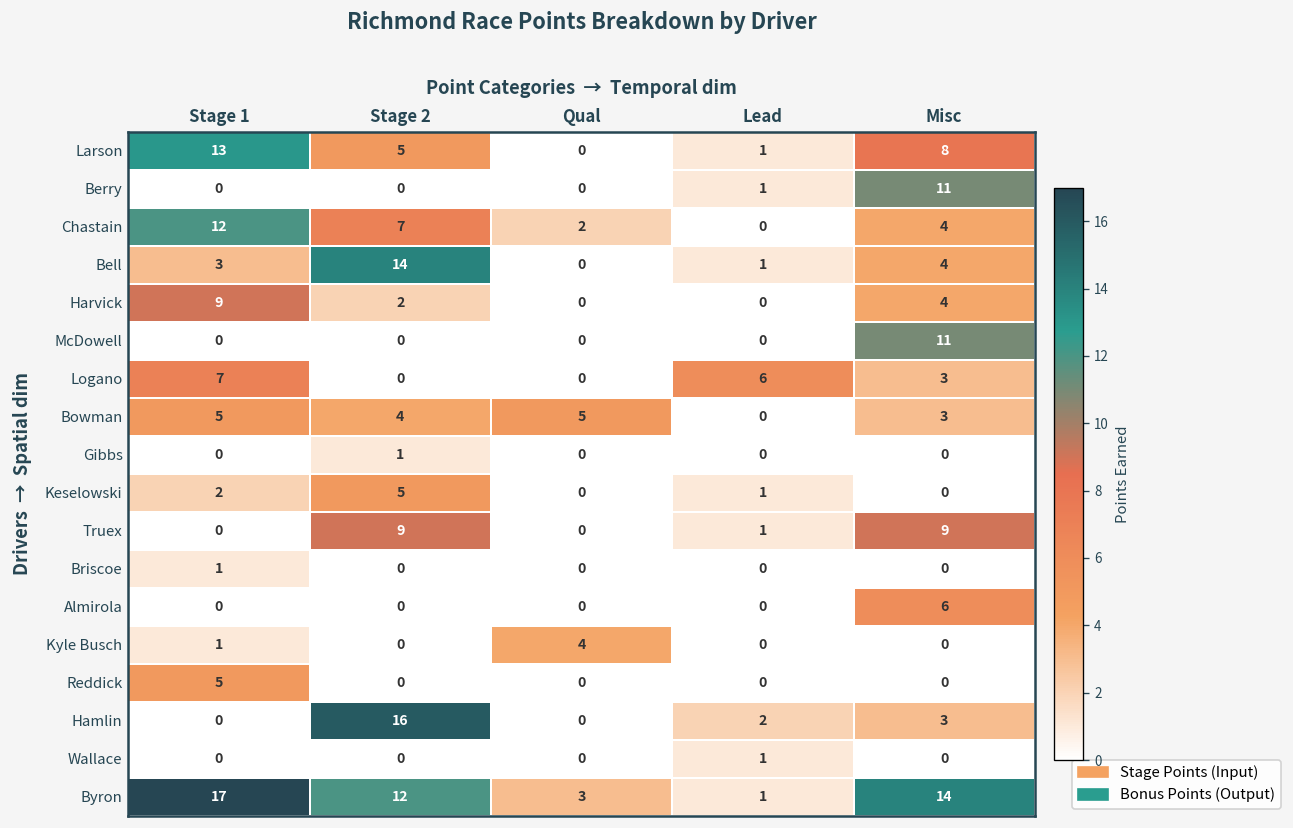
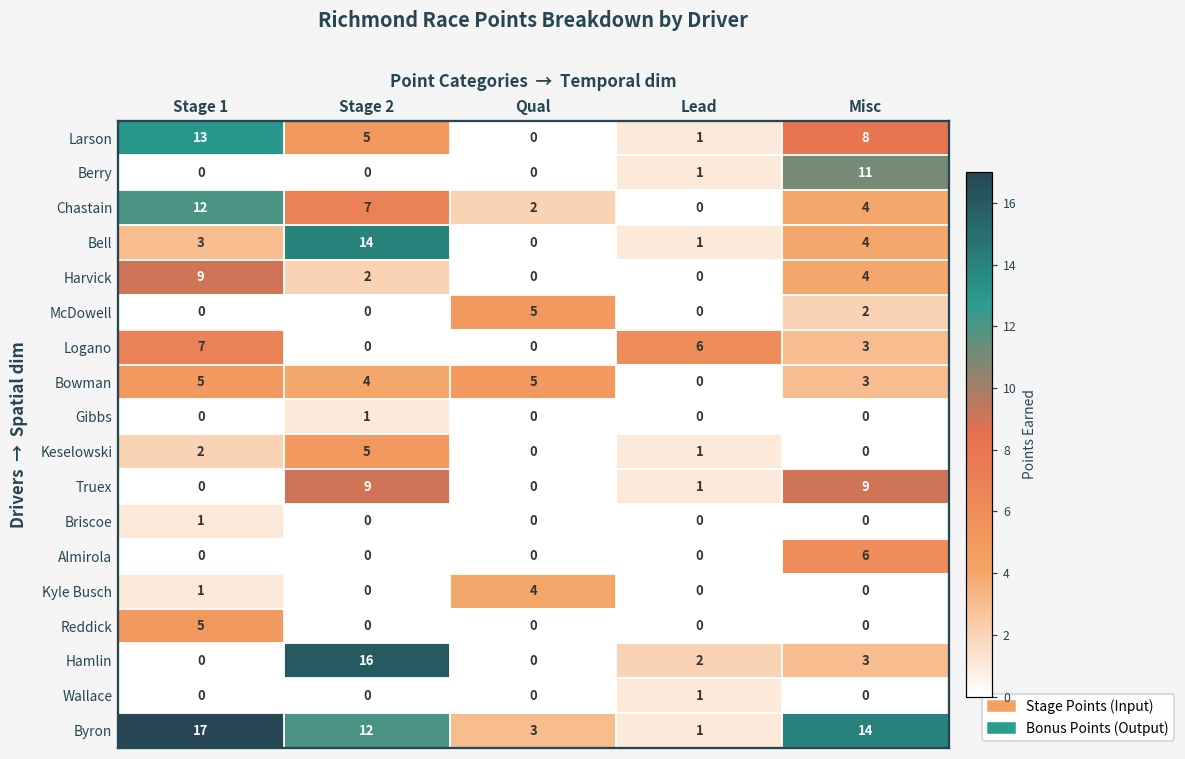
  {
    "Larson": {
      "Stage 1": 13,
      "Stage 2": 5,
      "Qual": 0,
      "Lead": 1,
      "Misc": 8
    },
    "Berry": {
      "Stage 1": 0,
      "Stage 2": 0,
      "Qual": 0,
      "Lead": 1,
      "Misc": 11
    },
    "Chastain": {
      "Stage 1": 12,
      "Stage 2": 7,
      "Qual": 2,
      "Lead": 0,
      "Misc": 4
    },
    "Bell": {
      "Stage 1": 3,
      "Stage 2": 14,
      "Qual": 0,
      "Lead": 1,
      "Misc": 4
    },
    "Harvick": {
      "Stage 1": 9,
      "Stage 2": 2,
      "Qual": 0,
      "Lead": 0,
      "Misc": 4
    },
    "McDowell": {
      "Stage 1": 0,
      "Stage 2": 0,
-     "Qual": 0,
+     "Qual": 5,
      "Lead": 0,
-     "Misc": 11
+     "Misc": 2
    },
    "Logano": {
      "Stage 1": 7,
      "Stage 2": 0,
      "Qual": 0,
      "Lead": 6,
      "Misc": 3
    },
    "Bowman": {
      "Stage 1": 5,
      "Stage 2": 4,
      "Qual": 5,
      "Lead": 0,
      "Misc": 3
    },
    "Gibbs": {
      "Stage 1": 0,
      "Stage 2": 1,
      "Qual": 0,
      "Lead": 0,
      "Misc": 0
    },
    "Keselowski": {
      "Stage 1": 2,
      "Stage 2": 5,
      "Qual": 0,
      "Lead": 1,
      "Misc": 0
    },
    "Truex": {
      "Stage 1": 0,
      "Stage 2": 9,
      "Qual": 0,
      "Lead": 1,
      "Misc": 9
    },
    "Briscoe": {
      "Stage 1": 1,
      "Stage 2": 0,
      "Qual": 0,
      "Lead": 0,
      "Misc": 0
    },
    "Almirola": {
      "Stage 1": 0,
      "Stage 2": 0,
      "Qual": 0,
      "Lead": 0,
      "Misc": 6
    },
    "Kyle Busch": {
      "Stage 1": 1,
      "Stage 2": 0,
      "Qual": 4,
      "Lead": 0,
      "Misc": 0
    },
    "Reddick": {
      "Stage 1": 5,
      "Stage 2": 0,
      "Qual": 0,
      "Lead": 0,
      "Misc": 0
    },
    "Hamlin": {
      "Stage 1": 0,
      "Stage 2": 16,
      "Qual": 0,
      "Lead": 2,
      "Misc": 3
    },
    "Wallace": {
      "Stage 1": 0,
      "Stage 2": 0,
      "Qual": 0,
      "Lead": 1,
      "Misc": 0
    },
    "Byron": {
      "Stage 1": 17,
      "Stage 2": 12,
      "Qual": 3,
      "Lead": 1,
      "Misc": 14
    }
  }
